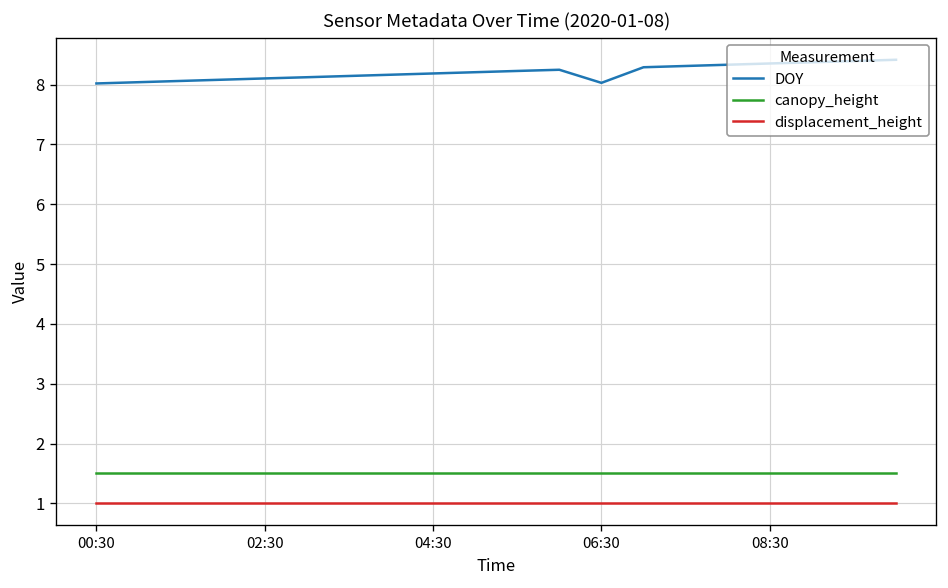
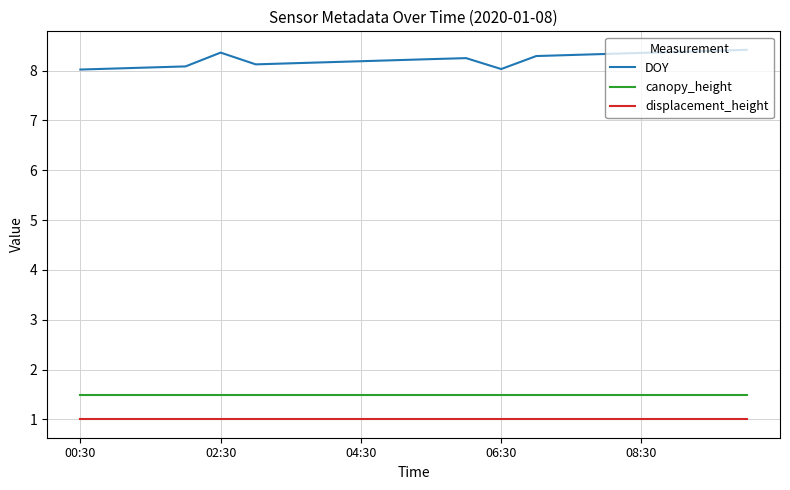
  {
    "DOY": {
      "00:30": 8.0,
-     "02:30": 8.1,
+     "02:30": 8.4,
      "04:30": 8.2,
      "06:30": 8.0
    },
    "canopy_height": {
      "00:30": 1.5,
      "02:30": 1.5,
      "04:30": 1.5,
      "06:30": 1.5,
      "08:30": 1.5
    },
    "displacement_height": {
      "00:30": 1.0,
      "02:30": 1.0,
      "04:30": 1.0,
      "06:30": 1.0,
      "08:30": 1.0
    }
  }
